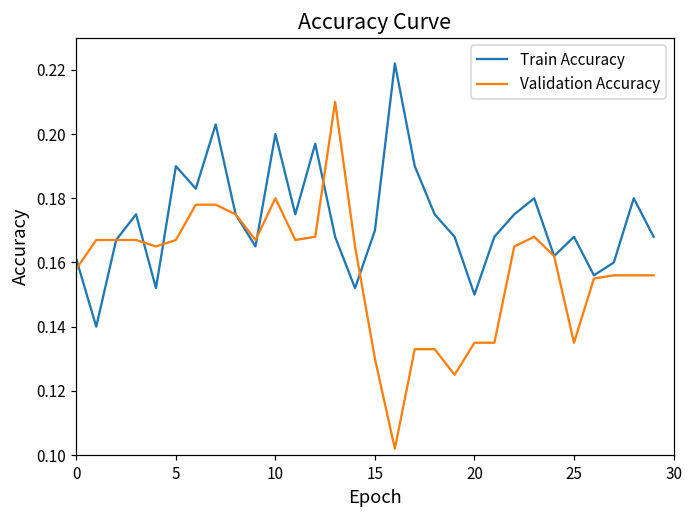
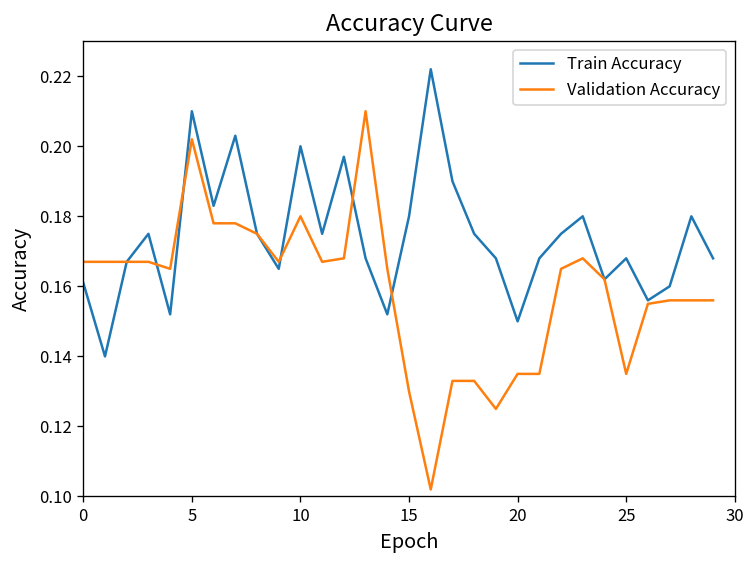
  {
    "Train Accuracy": {
      "0": 0.161,
-     "5": 0.19,
+     "5": 0.21,
      "10": 0.20,
-     "15": 0.17,
+     "15": 0.18,
      "20": 0.15,
      "25": 0.168
    },
    "Validation Accuracy": {
-     "0": 0.158,
-     "5": 0.167,
+     "0": 0.167,
+     "5": 0.202,
      "10": 0.180,
      "15": 0.130,
      "20": 0.135,
      "25": 0.135
    }
  }
